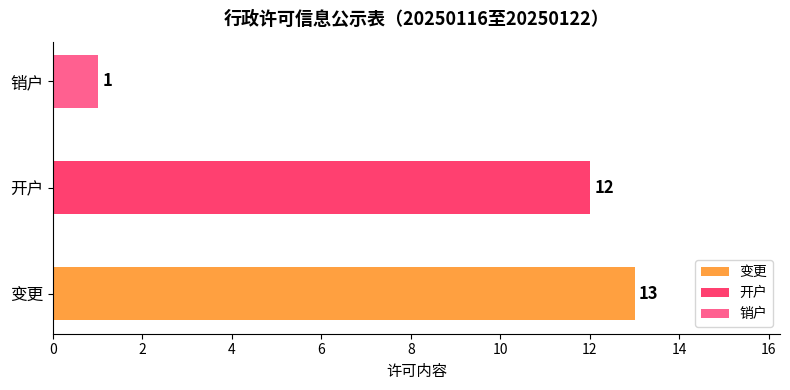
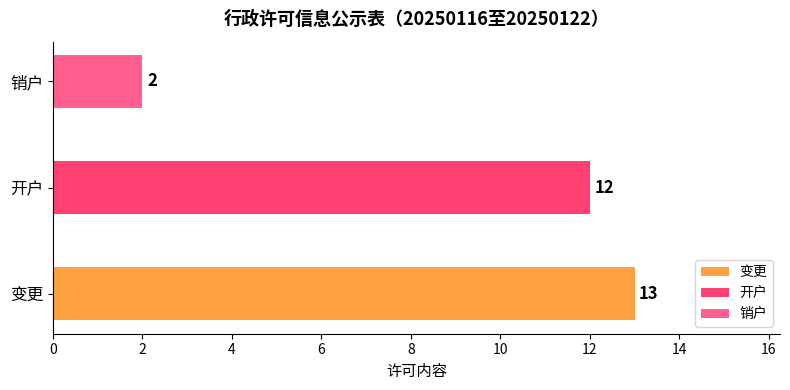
  {
-   "销户": 1,
+   "销户": 2,
    "开户": 12,
    "变更": 13
  }
